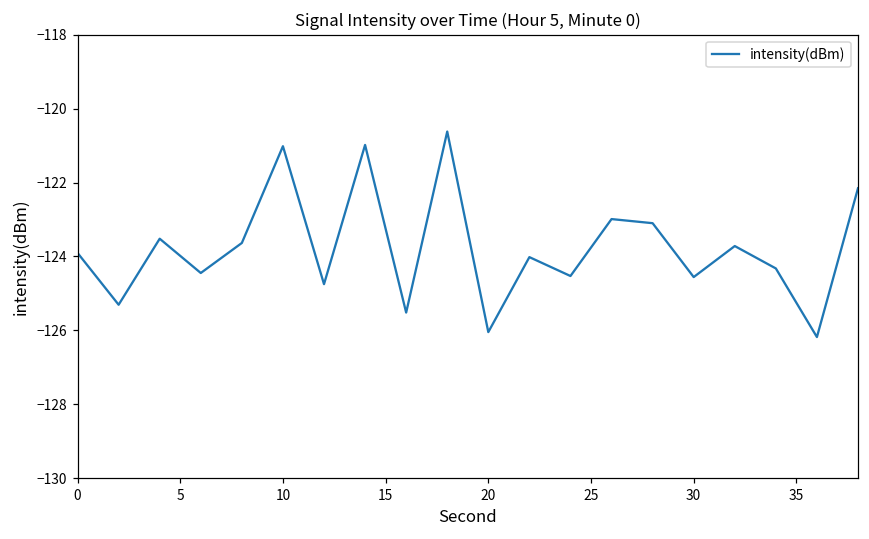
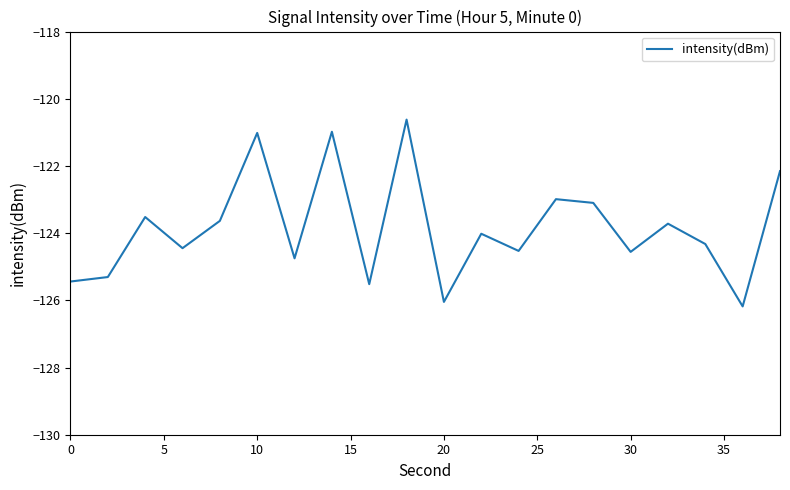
  {
-   "0": -123.9,
+   "0": -125.4,
    "10": -121.0,
    "20": -126.0,
    "30": -124.6
  }
